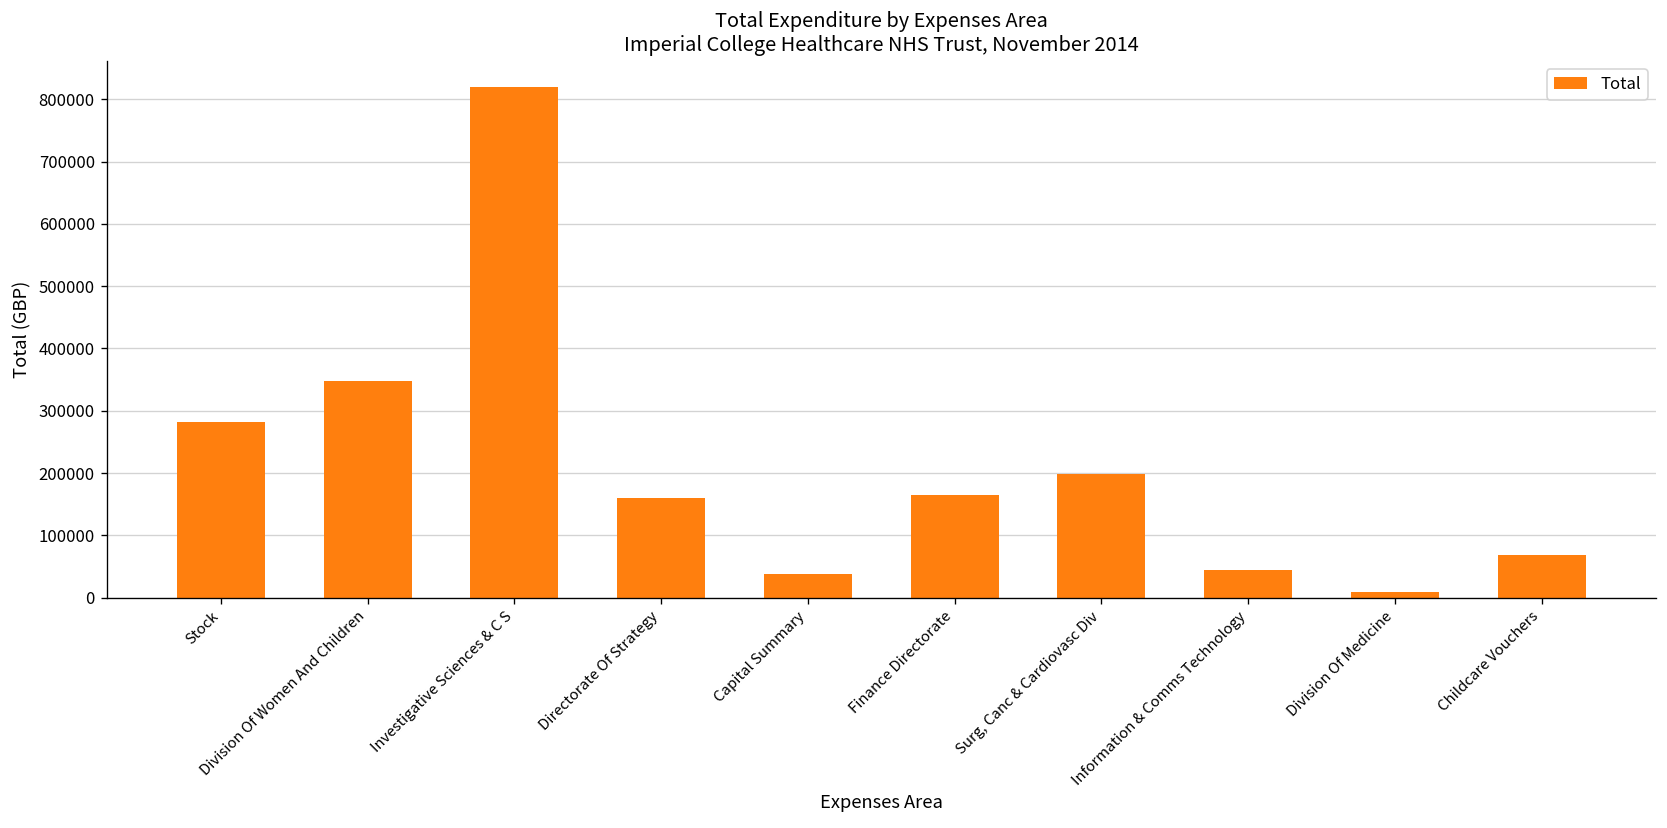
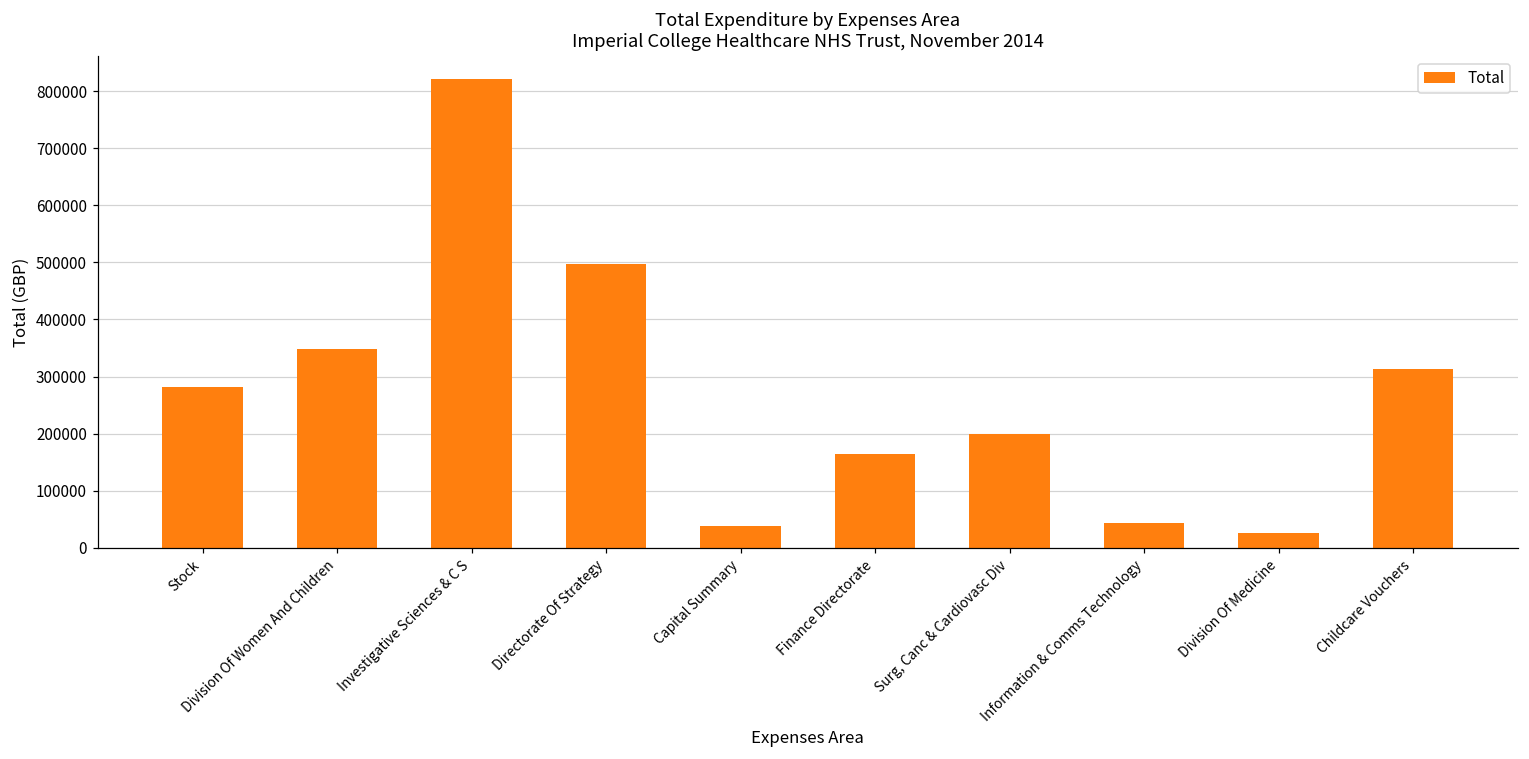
  {
    "Stock": 280000,
    "Division Of Women And Children": 350000,
    "Investigative Sciences & C S": 820000,
-   "Directorate Of Strategy": 160000,
+   "Directorate Of Strategy": 500000,
    "Capital Summary": 40000,
    "Finance Directorate": 160000,
    "Surg, Canc & Cardiovasc Div": 200000,
    "Information & Comms Technology": 40000,
-   "Division Of Medicine": 10000,
-   "Childcare Vouchers": 70000
+   "Division Of Medicine": 30000,
+   "Childcare Vouchers": 310000
  }
